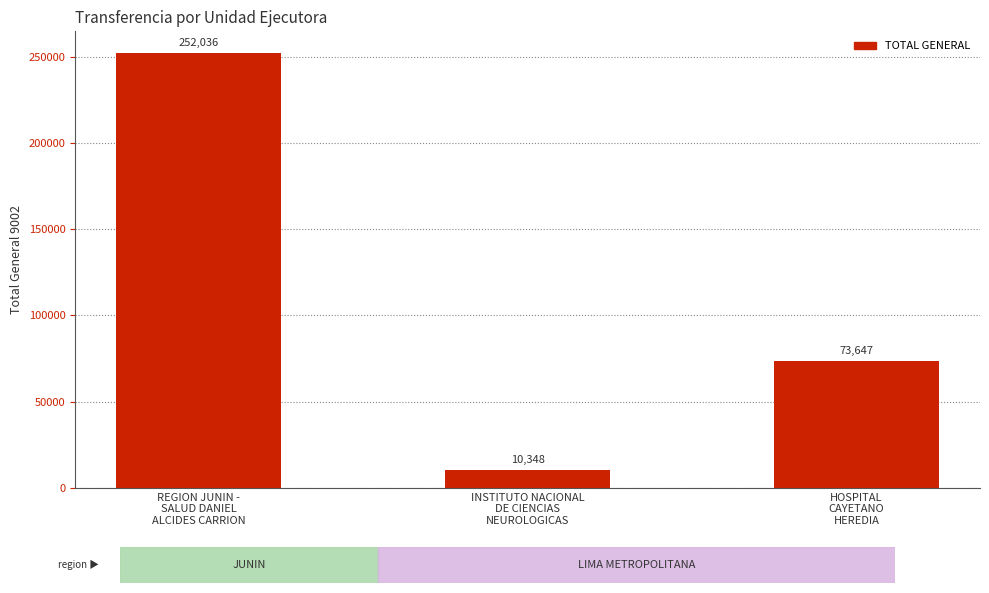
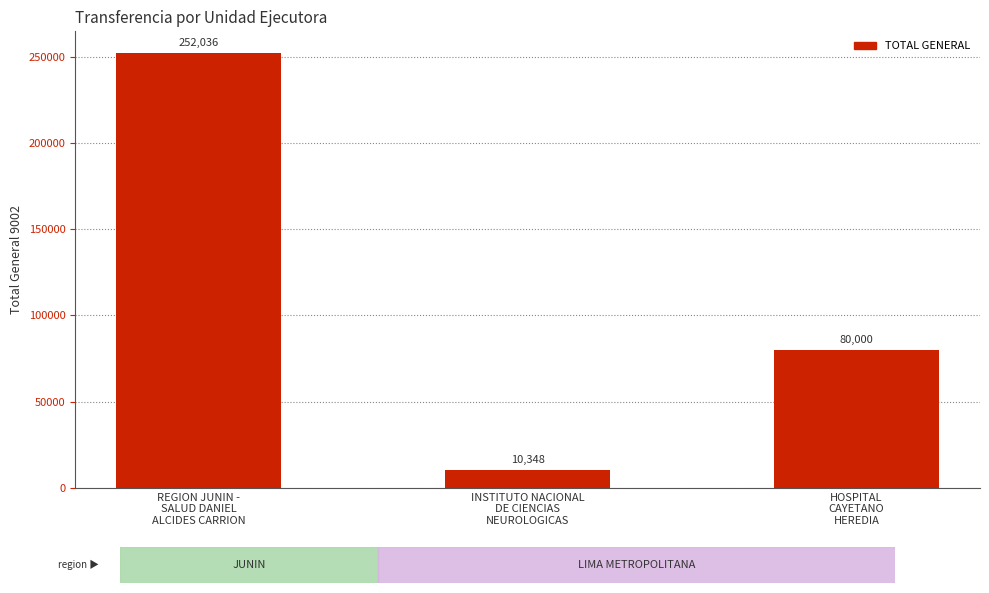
  {
    "REGION JUNIN - SALUD DANIEL ALCIDES CARRION": "252,036",
    "INSTITUTO NACIONAL DE CIENCIAS NEUROLOGICAS": "10,348",
-   "HOSPITAL CAYETANO HEREDIA": "73,647"
+   "HOSPITAL CAYETANO HEREDIA": "80,000"
  }
